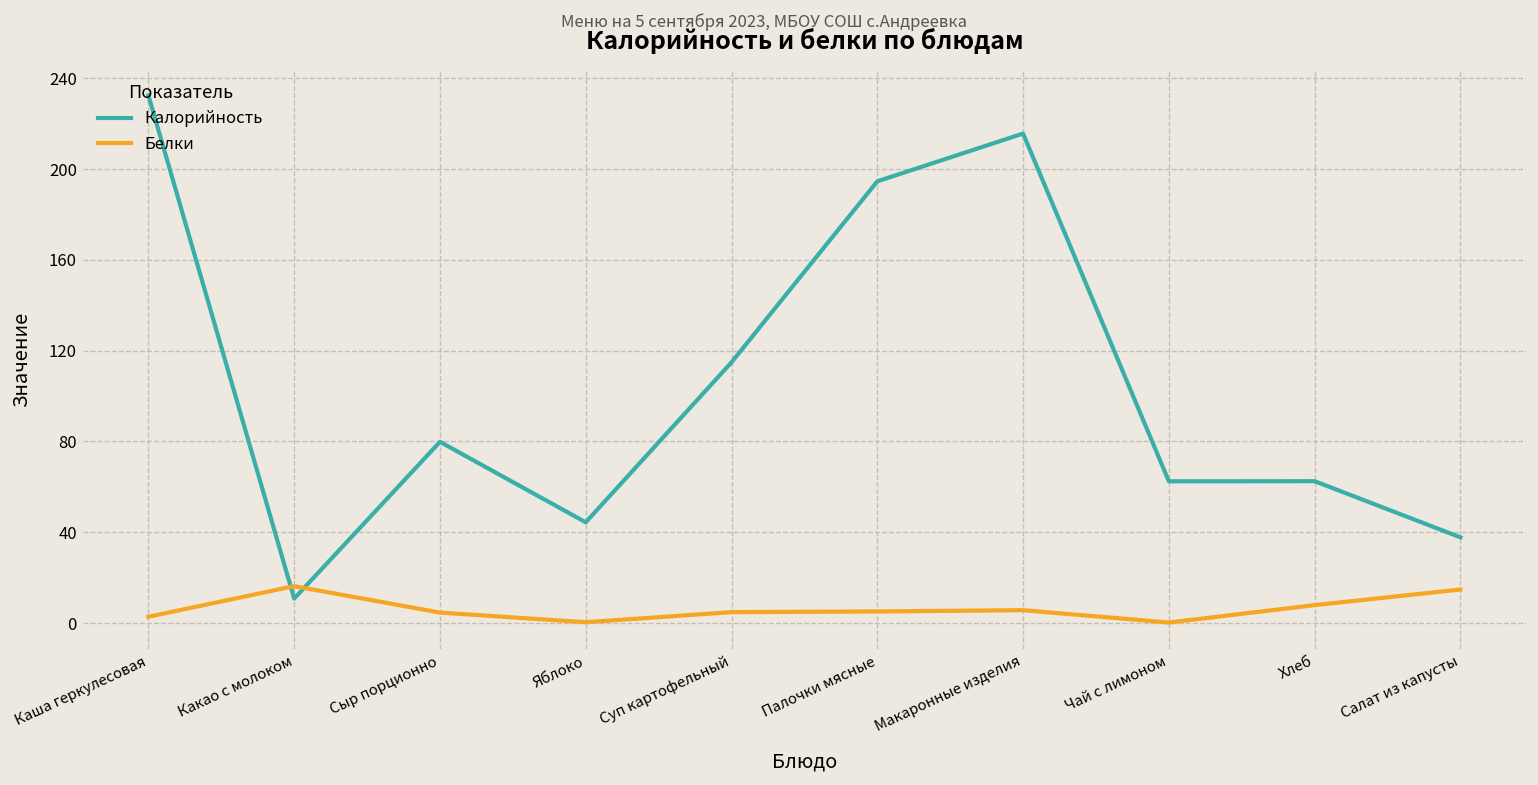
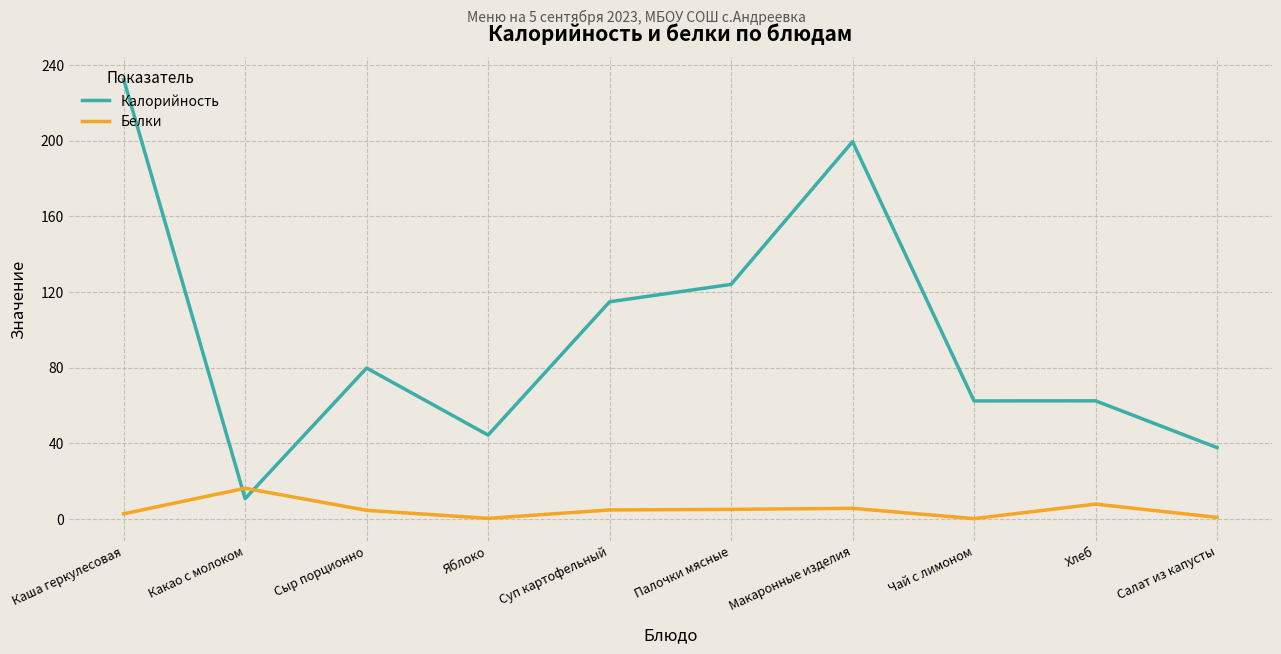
  {
    "Калорийность": {
      "Каша геркулесовая": 232,
      "Какао с молоком": 11,
      "Сыр порционно": 80,
      "Яблоко": 44,
      "Суп картофельный": 115,
-     "Палочки мясные": 195,
-     "Макаронные изделия": 216,
+     "Палочки мясные": 124,
+     "Макаронные изделия": 199,
      "Чай с лимоном": 62,
      "Хлеб": 63,
      "Салат из капусты": 38
    },
    "Белки": {
      "Каша геркулесовая": 3,
      "Какао с молоком": 16,
      "Сыр порционно": 5,
      "Яблоко": 0,
      "Суп картофельный": 5,
      "Палочки мясные": 5,
      "Макаронные изделия": 6,
      "Чай с лимоном": 0,
      "Хлеб": 8,
-     "Салат из капусты": 15
+     "Салат из капусты": 1
    }
  }
